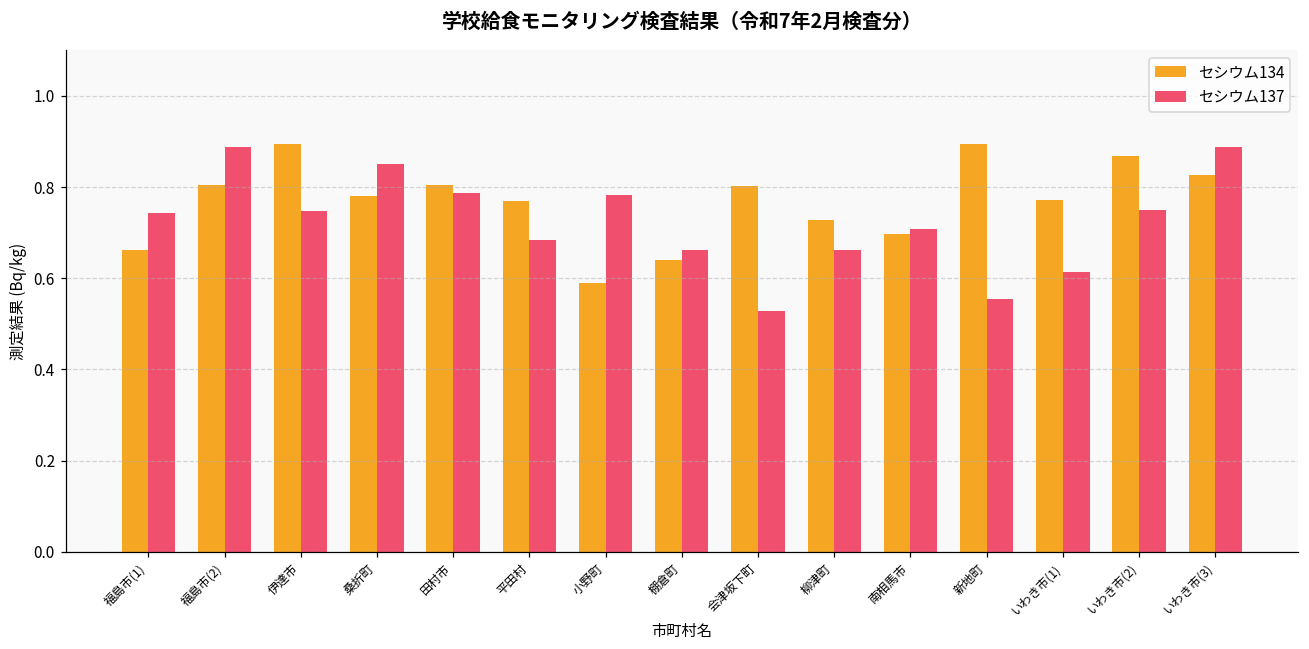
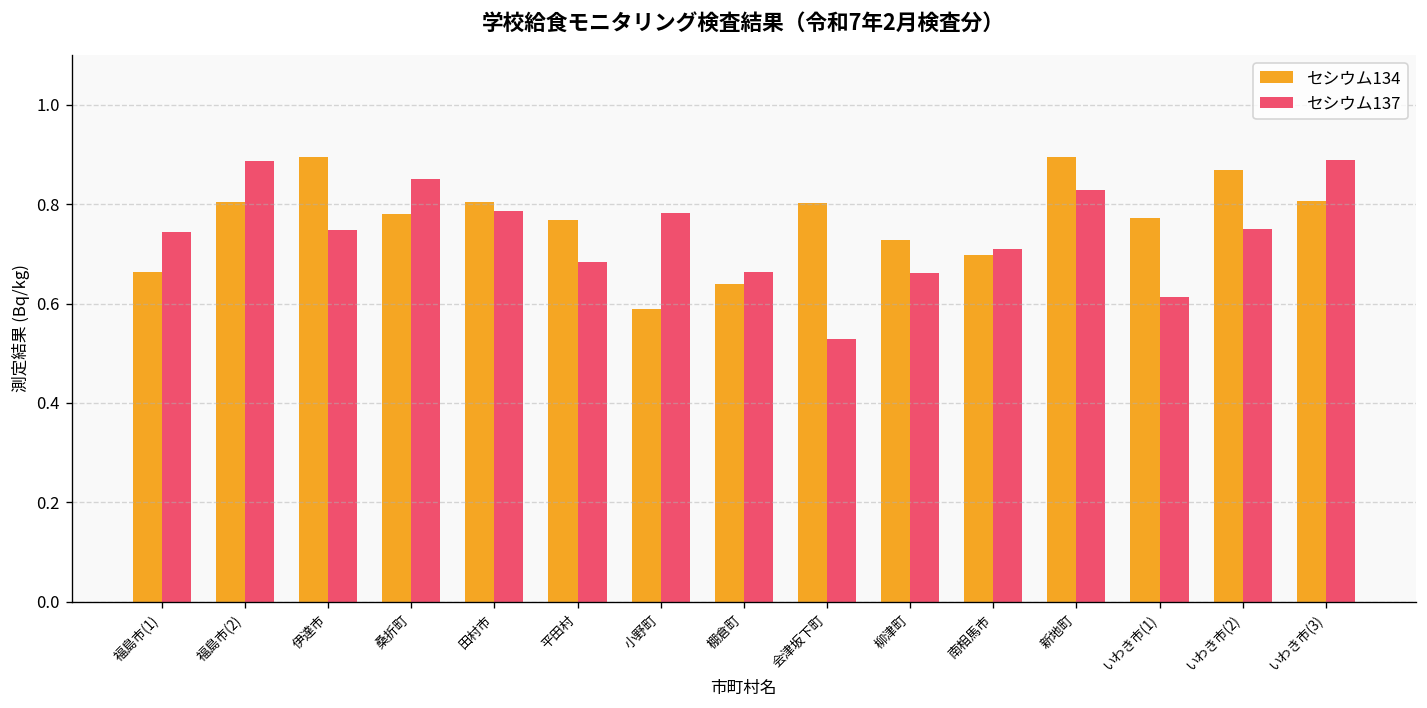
  {
    "セシウム134": {
      "福島市(1)": 0.66,
      "福島市(2)": 0.81,
      "伊達市": 0.89,
      "桑折町": 0.78,
      "田村市": 0.81,
      "平田村": 0.77,
      "小野町": 0.59,
      "棚倉町": 0.64,
      "会津坂下町": 0.80,
      "柳津町": 0.73,
      "南相馬市": 0.70,
      "新地町": 0.90,
      "いわき市(1)": 0.77,
      "いわき市(2)": 0.87,
-     "いわき市(3)": 0.83
+     "いわき市(3)": 0.81
    },
    "セシウム137": {
      "福島市(1)": 0.74,
      "福島市(2)": 0.89,
      "伊達市": 0.75,
      "桑折町": 0.85,
      "田村市": 0.79,
      "平田村": 0.68,
      "小野町": 0.78,
      "棚倉町": 0.66,
      "会津坂下町": 0.53,
      "柳津町": 0.66,
      "南相馬市": 0.71,
-     "新地町": 0.56,
+     "新地町": 0.83,
      "いわき市(1)": 0.61,
      "いわき市(2)": 0.75,
      "いわき市(3)": 0.89
    }
  }
